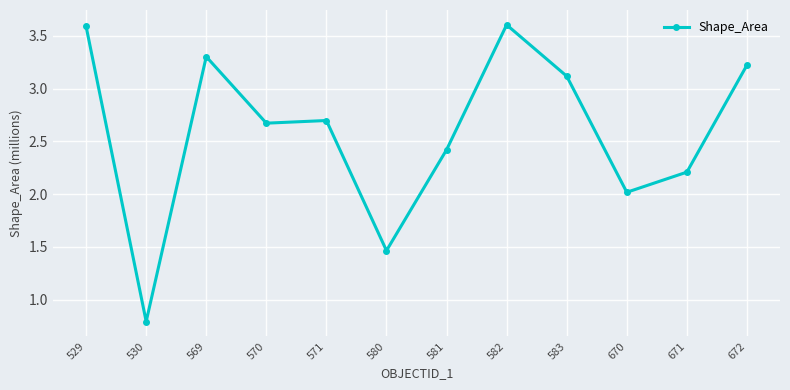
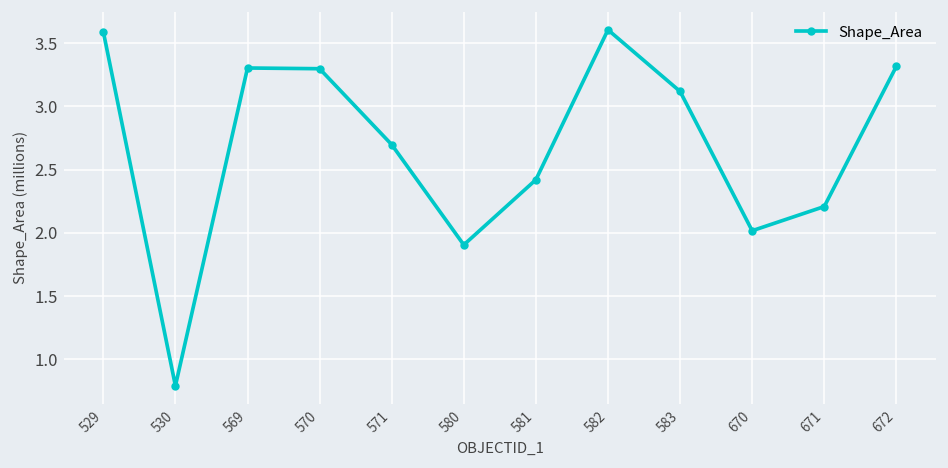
  {
    "529": 3.59,
    "530": 0.79,
    "569": 3.30,
-   "570": 2.67,
+   "570": 3.30,
    "571": 2.70,
-   "580": 1.46,
+   "580": 1.91,
    "581": 2.42,
    "582": 3.61,
    "583": 3.12,
    "670": 2.02,
    "671": 2.21,
-   "672": 3.22
+   "672": 3.32
  }
